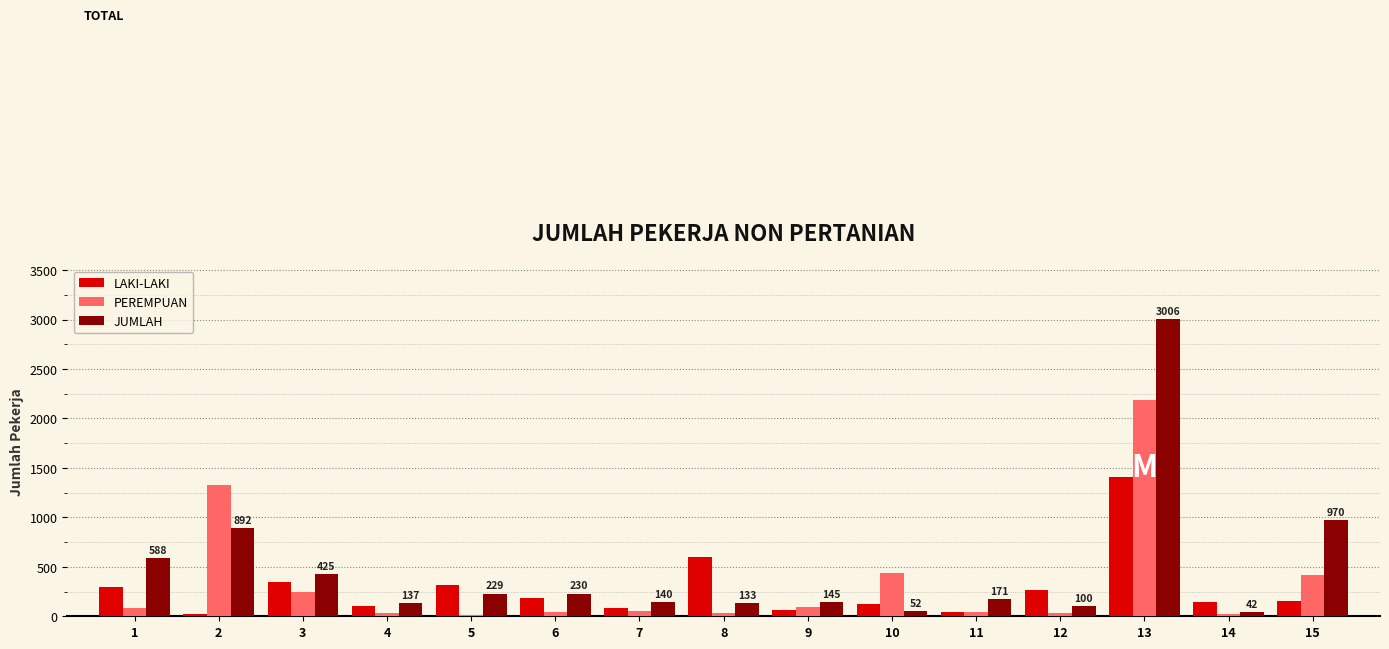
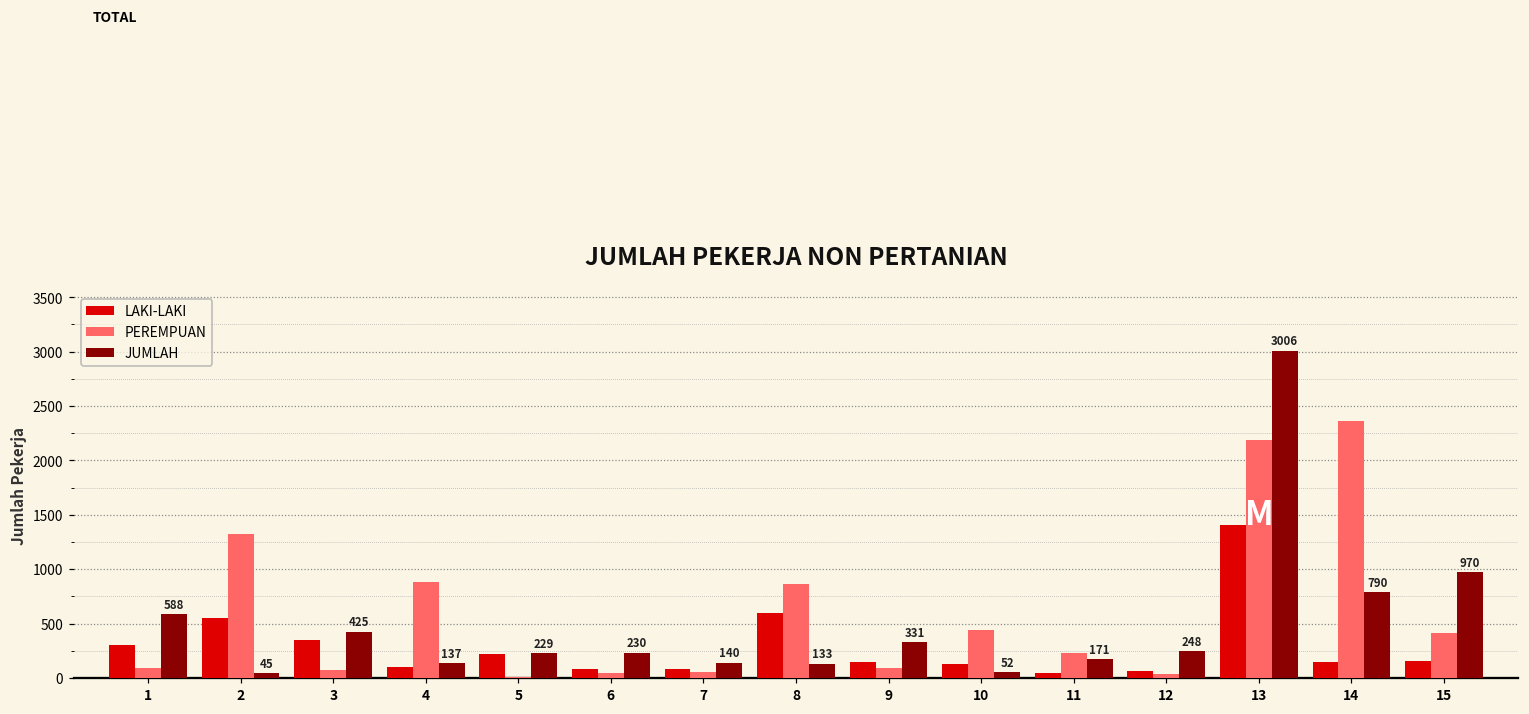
  {
    "LAKI-LAKI": {
      "1": 300,
-     "2": 0,
+     "2": 600,
      "3": 400,
      "4": 100,
-     "5": 300,
-     "6": 200,
+     "5": 200,
+     "6": 100,
      "7": 100,
      "8": 600,
-     "9": 100,
+     "9": 200,
      "10": 100,
      "11": 0,
-     "12": 300,
+     "12": 100,
      "13": 1400,
      "14": 100,
      "15": 200
    },
    "PEREMPUAN": {
      "1": 100,
      "2": 1300,
-     "3": 200,
-     "4": 0,
+     "3": 100,
+     "4": 900,
      "6": 0,
      "7": 100,
-     "8": 0,
+     "8": 900,
      "9": 100,
      "10": 400,
-     "11": 0,
+     "11": 200,
      "12": 0,
      "13": 2200,
-     "14": 0,
+     "14": 2400,
      "15": 400
    },
    "JUMLAH": {
      "1": 588,
-     "2": 892,
+     "2": 45,
      "3": 425,
      "4": 137,
      "5": 229,
      "6": 230,
      "7": 140,
      "8": 133,
-     "9": 145,
+     "9": 331,
      "10": 52,
      "11": 171,
-     "12": 100,
+     "12": 248,
      "13": 3006,
-     "14": 42,
+     "14": 790,
      "15": 970
    }
  }
